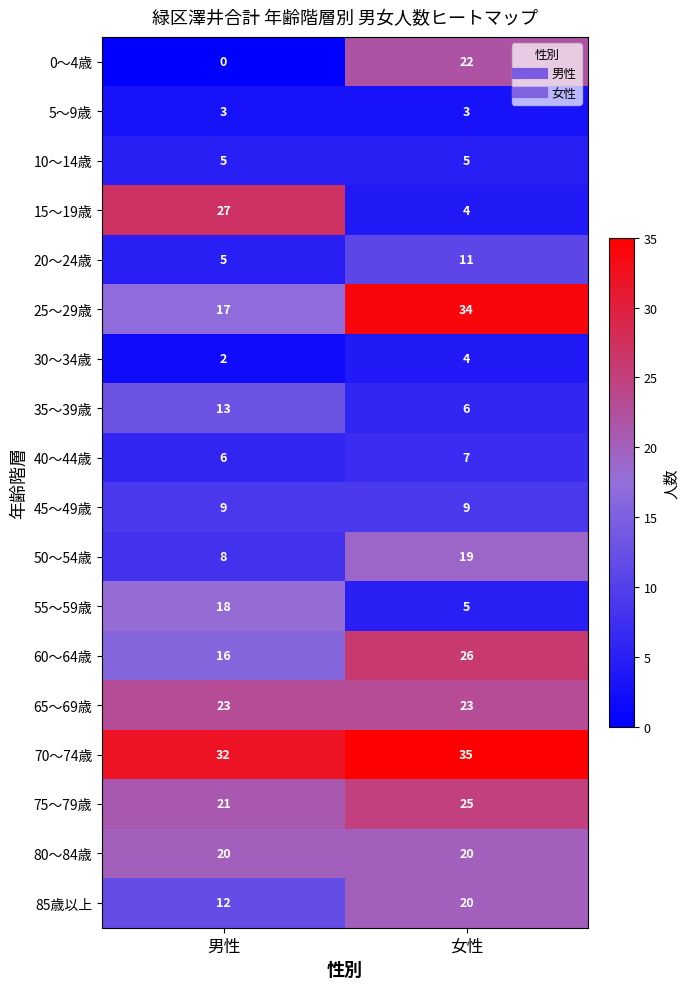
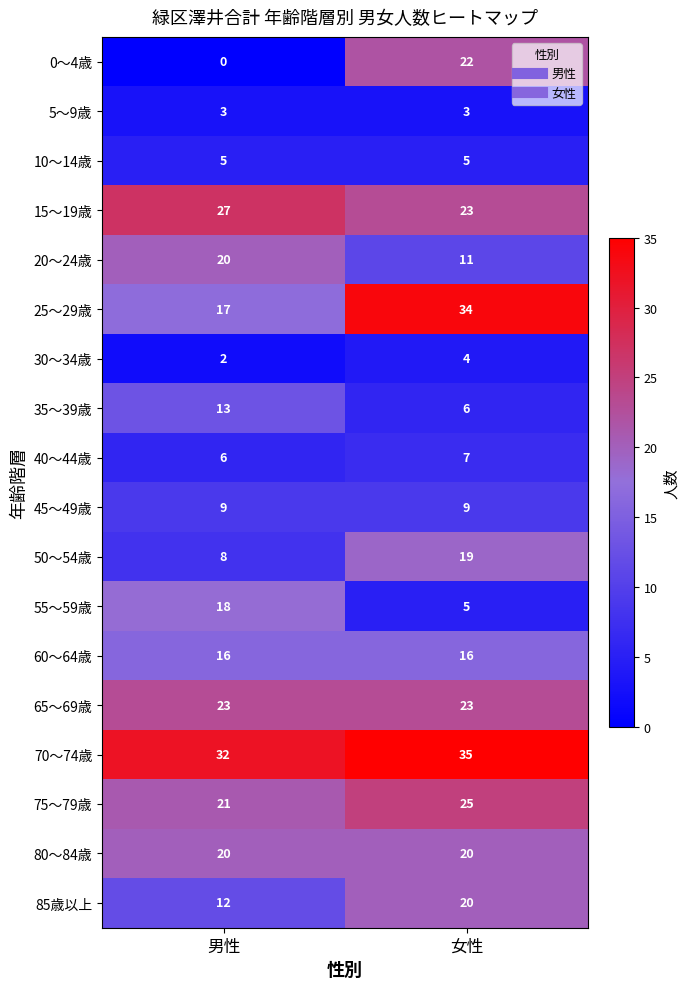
  {
    "0～4歳": {
      "男性": 0,
      "女性": 22
    },
    "5～9歳": {
      "男性": 3,
      "女性": 3
    },
    "10～14歳": {
      "男性": 5,
      "女性": 5
    },
    "15～19歳": {
      "男性": 27,
-     "女性": 4
+     "女性": 23
    },
    "20～24歳": {
-     "男性": 5,
+     "男性": 20,
      "女性": 11
    },
    "25～29歳": {
      "男性": 17,
      "女性": 34
    },
    "30～34歳": {
      "男性": 2,
      "女性": 4
    },
    "35～39歳": {
      "男性": 13,
      "女性": 6
    },
    "40～44歳": {
      "男性": 6,
      "女性": 7
    },
    "45～49歳": {
      "男性": 9,
      "女性": 9
    },
    "50～54歳": {
      "男性": 8,
      "女性": 19
    },
    "55～59歳": {
      "男性": 18,
      "女性": 5
    },
    "60～64歳": {
      "男性": 16,
-     "女性": 26
+     "女性": 16
    },
    "65～69歳": {
      "男性": 23,
      "女性": 23
    },
    "70～74歳": {
      "男性": 32,
      "女性": 35
    },
    "75～79歳": {
      "男性": 21,
      "女性": 25
    },
    "80～84歳": {
      "男性": 20,
      "女性": 20
    },
    "85歳以上": {
      "男性": 12,
      "女性": 20
    }
  }
